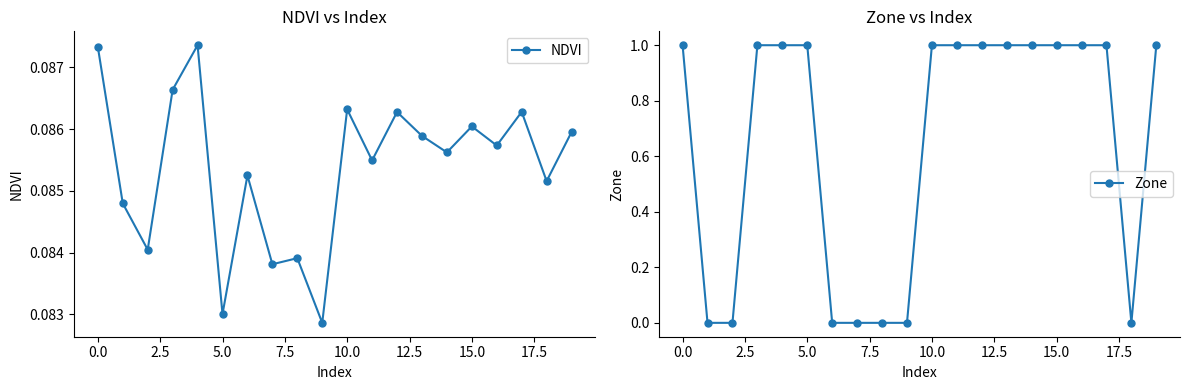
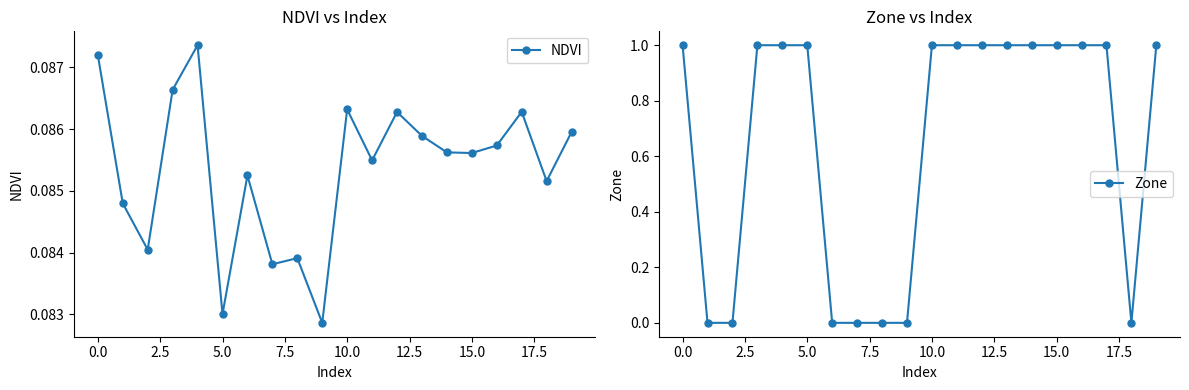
  {
    "NDVI vs Index": {
-     "0.0": 0.0873,
+     "0.0": 0.0872,
      "5.0": 0.0830,
      "10.0": 0.0863,
-     "15.0": 0.0860
+     "15.0": 0.0856
    },
    "Zone vs Index": {
      "0.0": 1.00,
      "5.0": 1.00,
      "10.0": 1.00,
      "15.0": 1.00
    }
  }
